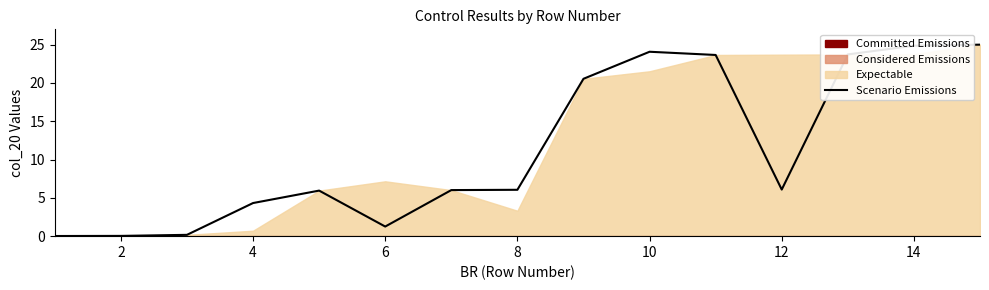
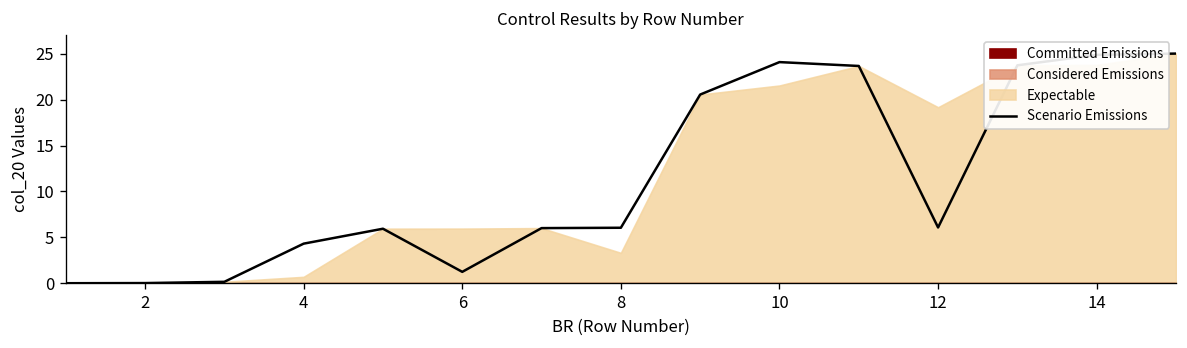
  {
    "Scenario Emissions": {
      "4": 4,
      "6": 1,
      "8": 6,
      "10": 24,
      "12": 6
    },
    "Considered Emissions": {
      "4": 0,
      "6": 0,
      "8": 0,
      "10": 0,
      "12": 0,
      "14": 0
    },
    "Expectable": {
      "4": 1,
-     "6": 7,
+     "6": 6,
      "8": 3,
      "10": 22,
-     "12": 24
+     "12": 19
    }
  }
